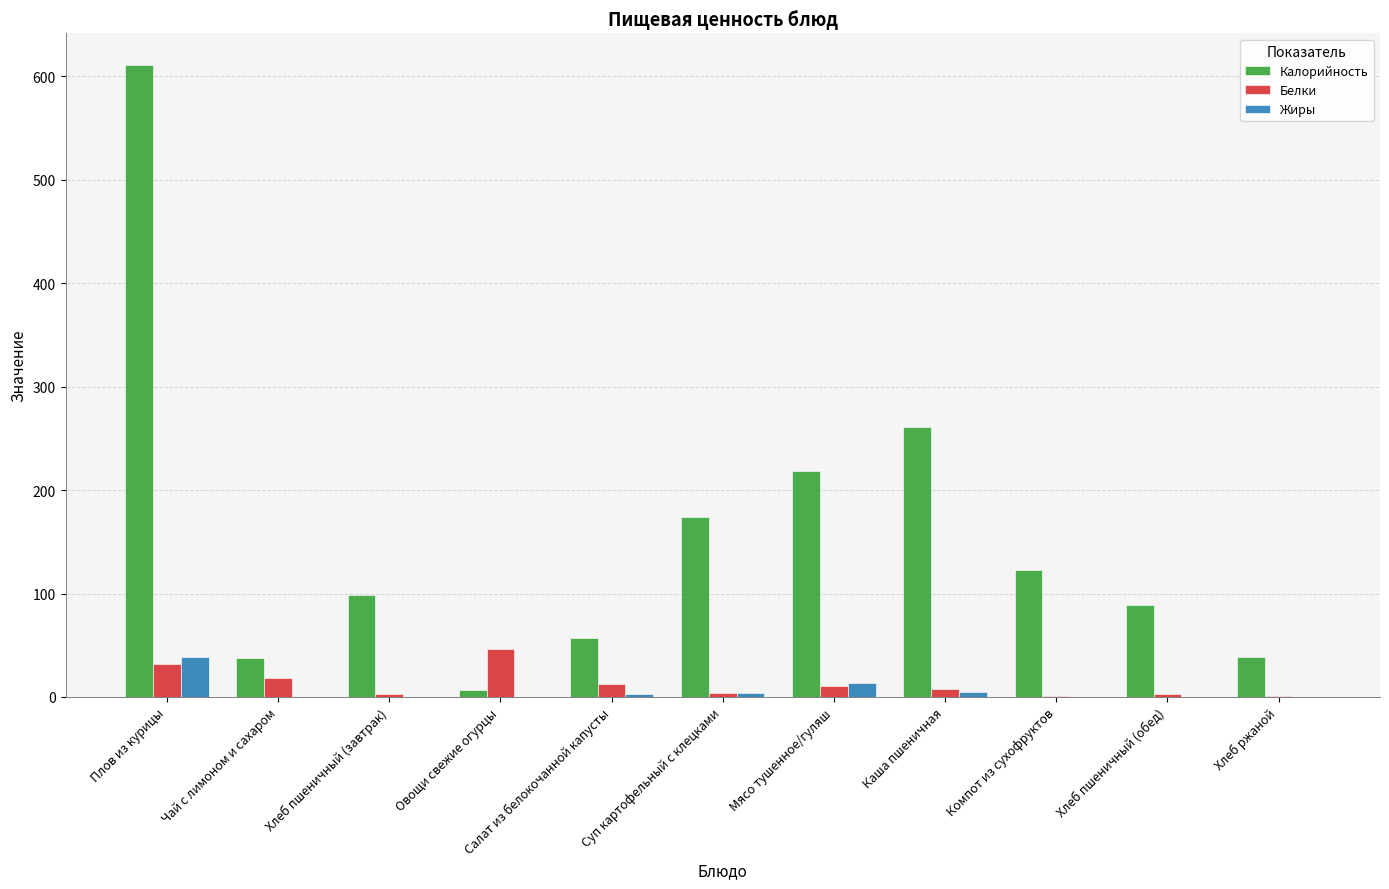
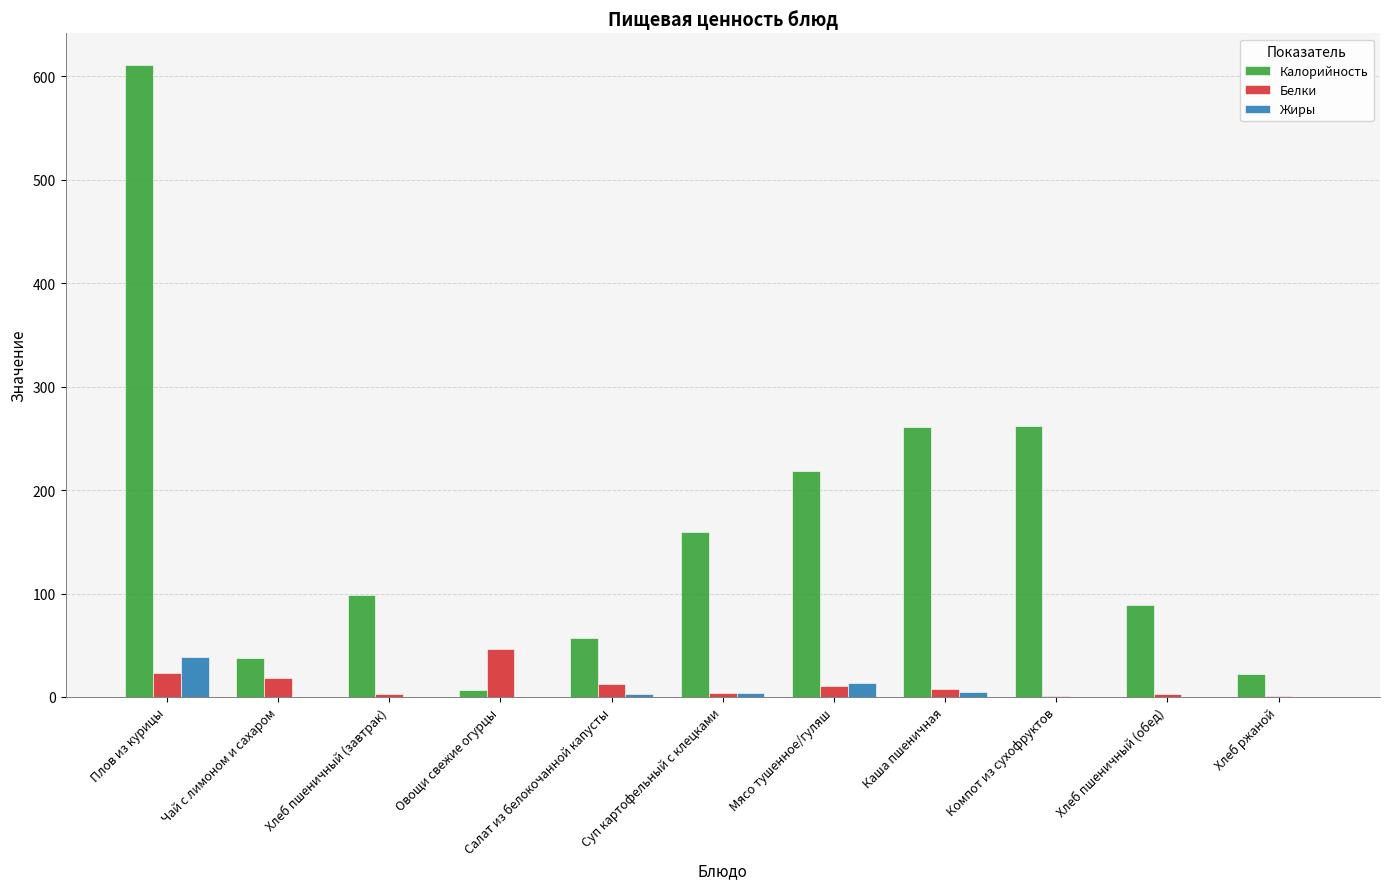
  {
    "Калорийность": {
      "Плов из курицы": 611,
      "Чай с лимоном и сахаром": 38,
      "Хлеб пшеничный (завтрак)": 98,
      "Овощи свежие огурцы": 7,
      "Салат из белокочанной капусты": 57,
-     "Суп картофельный с клецками": 174,
+     "Суп картофельный с клецками": 159,
      "Мясо тушенное/гуляш": 219,
      "Каша пшеничная": 261,
-     "Компот из сухофруктов": 123,
+     "Компот из сухофруктов": 262,
      "Хлеб пшеничный (обед)": 89,
-     "Хлеб ржаной": 39
+     "Хлеб ржаной": 22
    },
    "Белки": {
-     "Плов из курицы": 32,
+     "Плов из курицы": 23,
      "Чай с лимоном и сахаром": 19,
      "Хлеб пшеничный (завтрак)": 3,
      "Овощи свежие огурцы": 47,
      "Салат из белокочанной капусты": 13,
      "Суп картофельный с клецками": 4,
      "Мясо тушенное/гуляш": 11,
      "Каша пшеничная": 8,
      "Хлеб пшеничный (обед)": 3
    },
    "Жиры": {
      "Плов из курицы": 39,
      "Чай с лимоном и сахаром": 0,
      "Салат из белокочанной капусты": 3,
      "Суп картофельный с клецками": 4,
      "Мясо тушенное/гуляш": 13,
      "Каша пшеничная": 5
    }
  }
